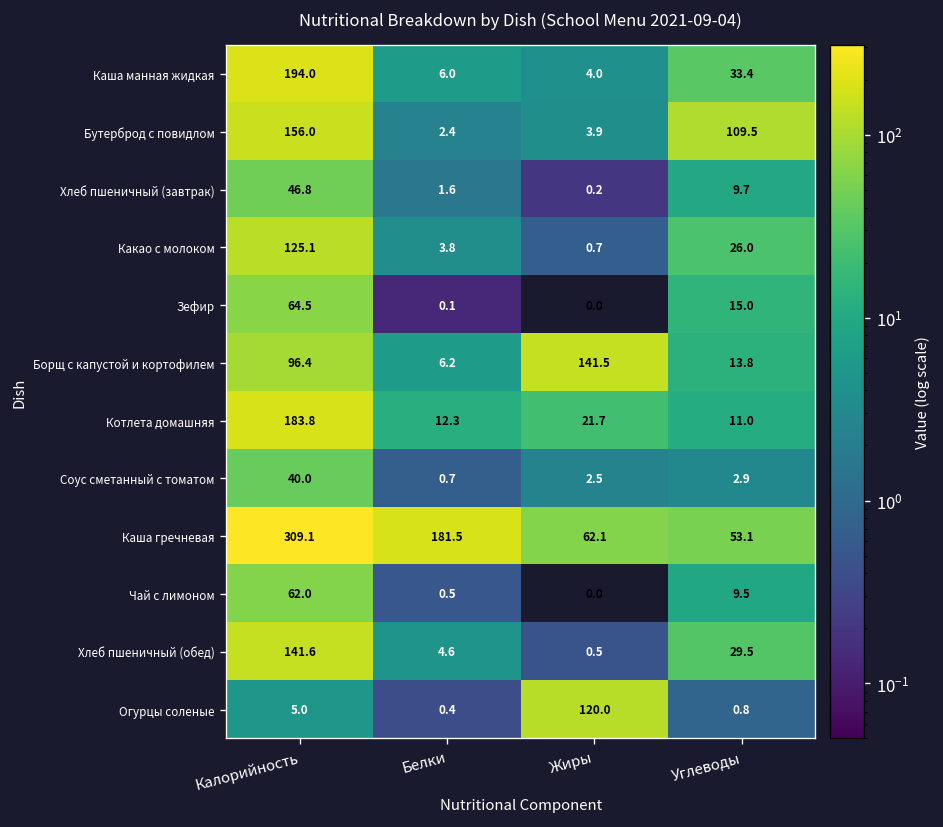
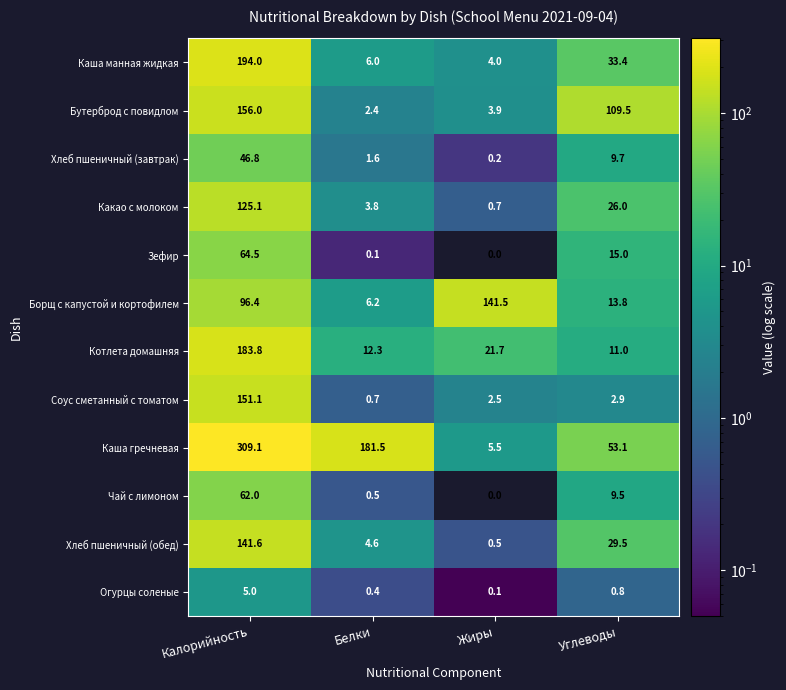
  {
    "Каша манная жидкая": {
      "Калорийность": 194.0,
      "Белки": 6.0,
      "Жиры": 4.0,
      "Углеводы": 33.4
    },
    "Бутерброд с повидлом": {
      "Калорийность": 156.0,
      "Белки": 2.4,
      "Жиры": 3.9,
      "Углеводы": 109.5
    },
    "Хлеб пшеничный (завтрак)": {
      "Калорийность": 46.8,
      "Белки": 1.6,
      "Жиры": 0.2,
      "Углеводы": 9.7
    },
    "Какао с молоком": {
      "Калорийность": 125.1,
      "Белки": 3.8,
      "Жиры": 0.7,
      "Углеводы": 26.0
    },
    "Зефир": {
      "Калорийность": 64.5,
      "Белки": 0.1,
      "Углеводы": 15.0
    },
    "Борщ с капустой и кортофилем": {
      "Калорийность": 96.4,
      "Белки": 6.2,
      "Жиры": 141.5,
      "Углеводы": 13.8
    },
    "Котлета домашняя": {
      "Калорийность": 183.8,
      "Белки": 12.3,
      "Жиры": 21.7,
      "Углеводы": 11.0
    },
    "Соус сметанный с томатом": {
-     "Калорийность": 40.0,
+     "Калорийность": 151.1,
      "Белки": 0.7,
      "Жиры": 2.5,
      "Углеводы": 2.9
    },
    "Каша гречневая": {
      "Калорийность": 309.1,
      "Белки": 181.5,
-     "Жиры": 62.1,
+     "Жиры": 5.5,
      "Углеводы": 53.1
    },
    "Чай с лимоном": {
      "Калорийность": 62.0,
      "Белки": 0.5,
      "Углеводы": 9.5
    },
    "Хлеб пшеничный (обед)": {
      "Калорийность": 141.6,
      "Белки": 4.6,
      "Жиры": 0.5,
      "Углеводы": 29.5
    },
    "Огурцы соленые": {
      "Калорийность": 5.0,
      "Белки": 0.4,
-     "Жиры": 120.0,
+     "Жиры": 0.1,
      "Углеводы": 0.8
    }
  }
